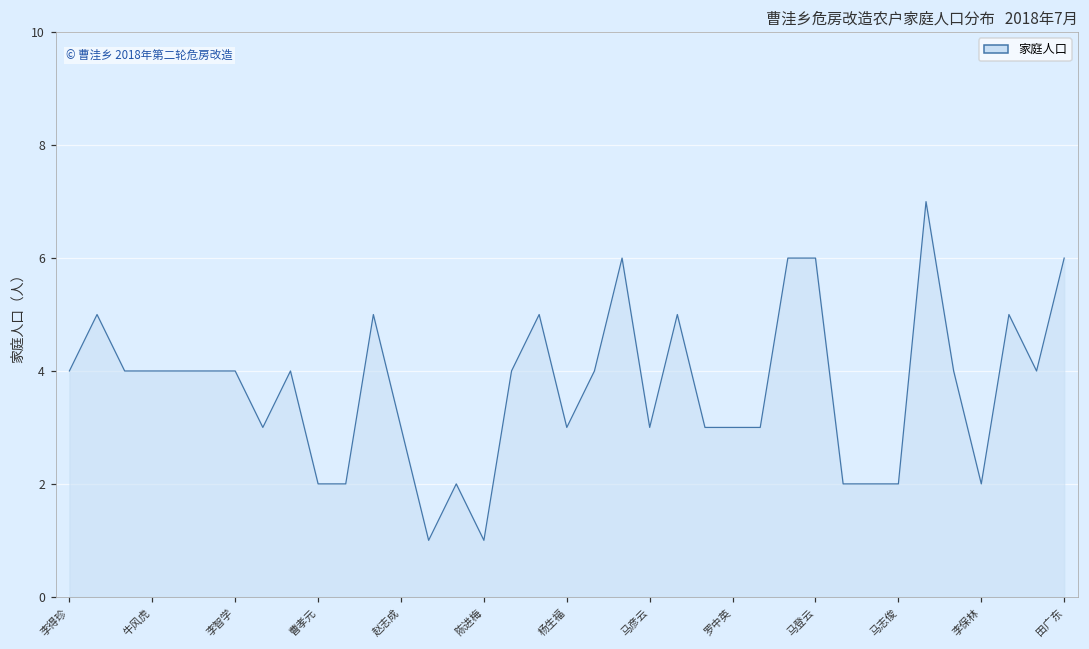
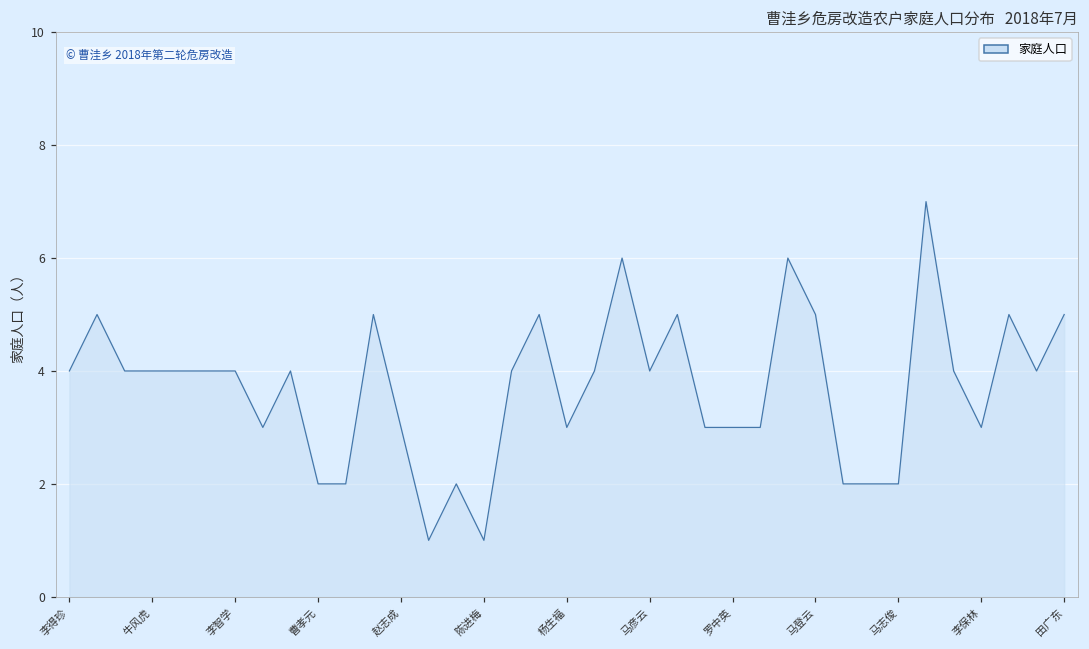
  {
    "李得珍": 4,
    "牛风虎": 4,
    "李智学": 4,
    "曹孝元": 2,
    "赵志成": 3,
    "陈进梅": 1,
    "杨生福": 3,
-   "马彦云": 3,
+   "马彦云": 4,
    "罗中英": 3,
-   "马登云": 6,
+   "马登云": 5,
    "马志俊": 2,
-   "李保林": 2,
-   "田广东": 6
+   "李保林": 3,
+   "田广东": 5
  }
